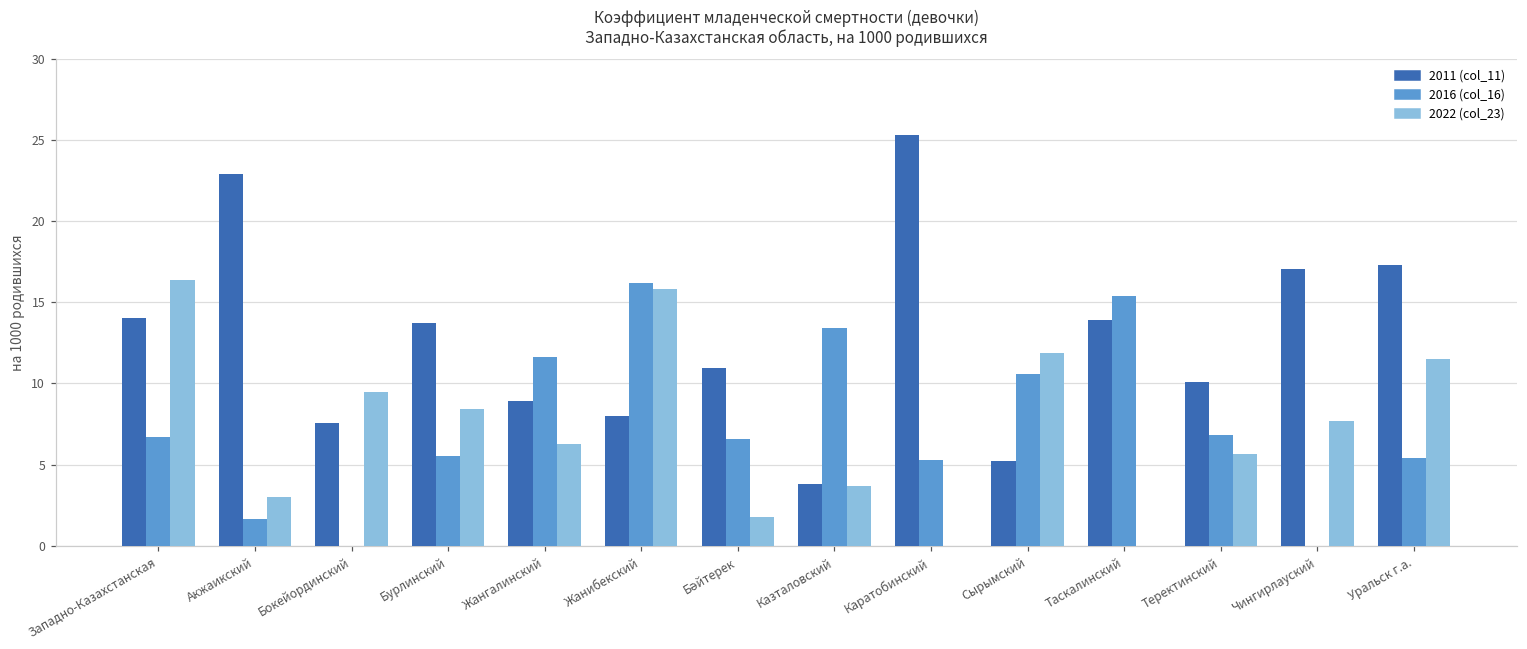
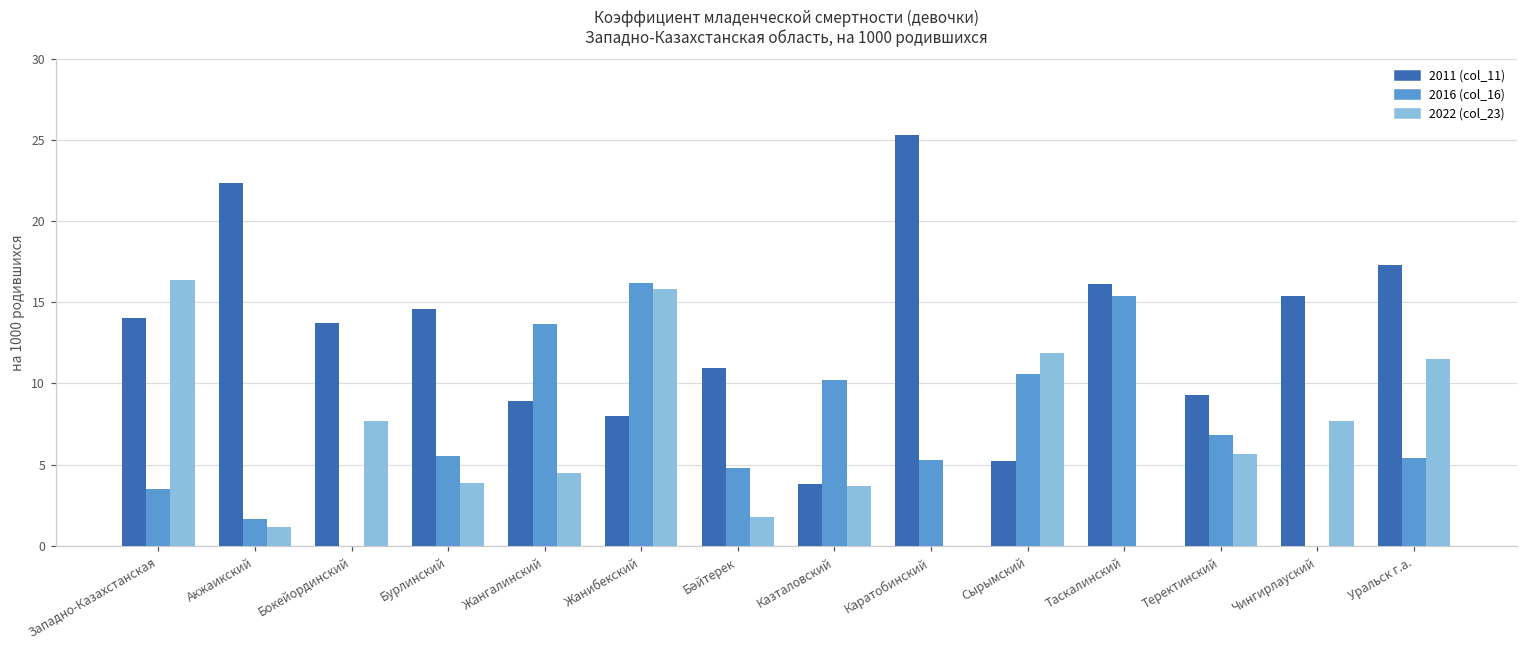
  {
    "2011 (col_11)": {
      "Западно-Казахстанская": 14.0,
-     "Акжаикский": 22.9,
-     "Бокейординский": 7.6,
-     "Бурлинский": 13.8,
+     "Акжаикский": 22.4,
+     "Бокейординский": 13.7,
+     "Бурлинский": 14.6,
      "Жангалинский": 8.9,
      "Жанибекский": 8.0,
      "Бәйтерек": 10.9,
      "Казталовский": 3.8,
      "Каратобинский": 25.3,
      "Сырымский": 5.2,
-     "Таскалинский": 13.9,
-     "Теректинский": 10.1,
-     "Чингирлауский": 17.0,
+     "Таскалинский": 16.2,
+     "Теректинский": 9.3,
+     "Чингирлауский": 15.4,
      "Уральск г.а.": 17.3
    },
    "2016 (col_16)": {
-     "Западно-Казахстанская": 6.7,
+     "Западно-Казахстанская": 3.5,
      "Акжаикский": 1.7,
      "Бокейординский": 0.0,
      "Бурлинский": 5.5,
-     "Жангалинский": 11.7,
+     "Жангалинский": 13.7,
      "Жанибекский": 16.2,
-     "Бәйтерек": 6.6,
-     "Казталовский": 13.4,
+     "Бәйтерек": 4.8,
+     "Казталовский": 10.2,
      "Каратобинский": 5.3,
      "Сырымский": 10.6,
      "Таскалинский": 15.4,
      "Теректинский": 6.8,
      "Чингирлауский": 0.0,
      "Уральск г.а.": 5.4
    },
    "2022 (col_23)": {
      "Западно-Казахстанская": 16.4,
-     "Акжаикский": 3.0,
-     "Бокейординский": 9.5,
-     "Бурлинский": 8.4,
-     "Жангалинский": 6.3,
+     "Акжаикский": 1.2,
+     "Бокейординский": 7.7,
+     "Бурлинский": 3.9,
+     "Жангалинский": 4.5,
      "Жанибекский": 15.8,
      "Бәйтерек": 1.8,
      "Казталовский": 3.7,
      "Каратобинский": 0.0,
      "Сырымский": 11.9,
      "Таскалинский": 0.0,
      "Теректинский": 5.7,
      "Чингирлауский": 7.7,
      "Уральск г.а.": 11.5
    }
  }
